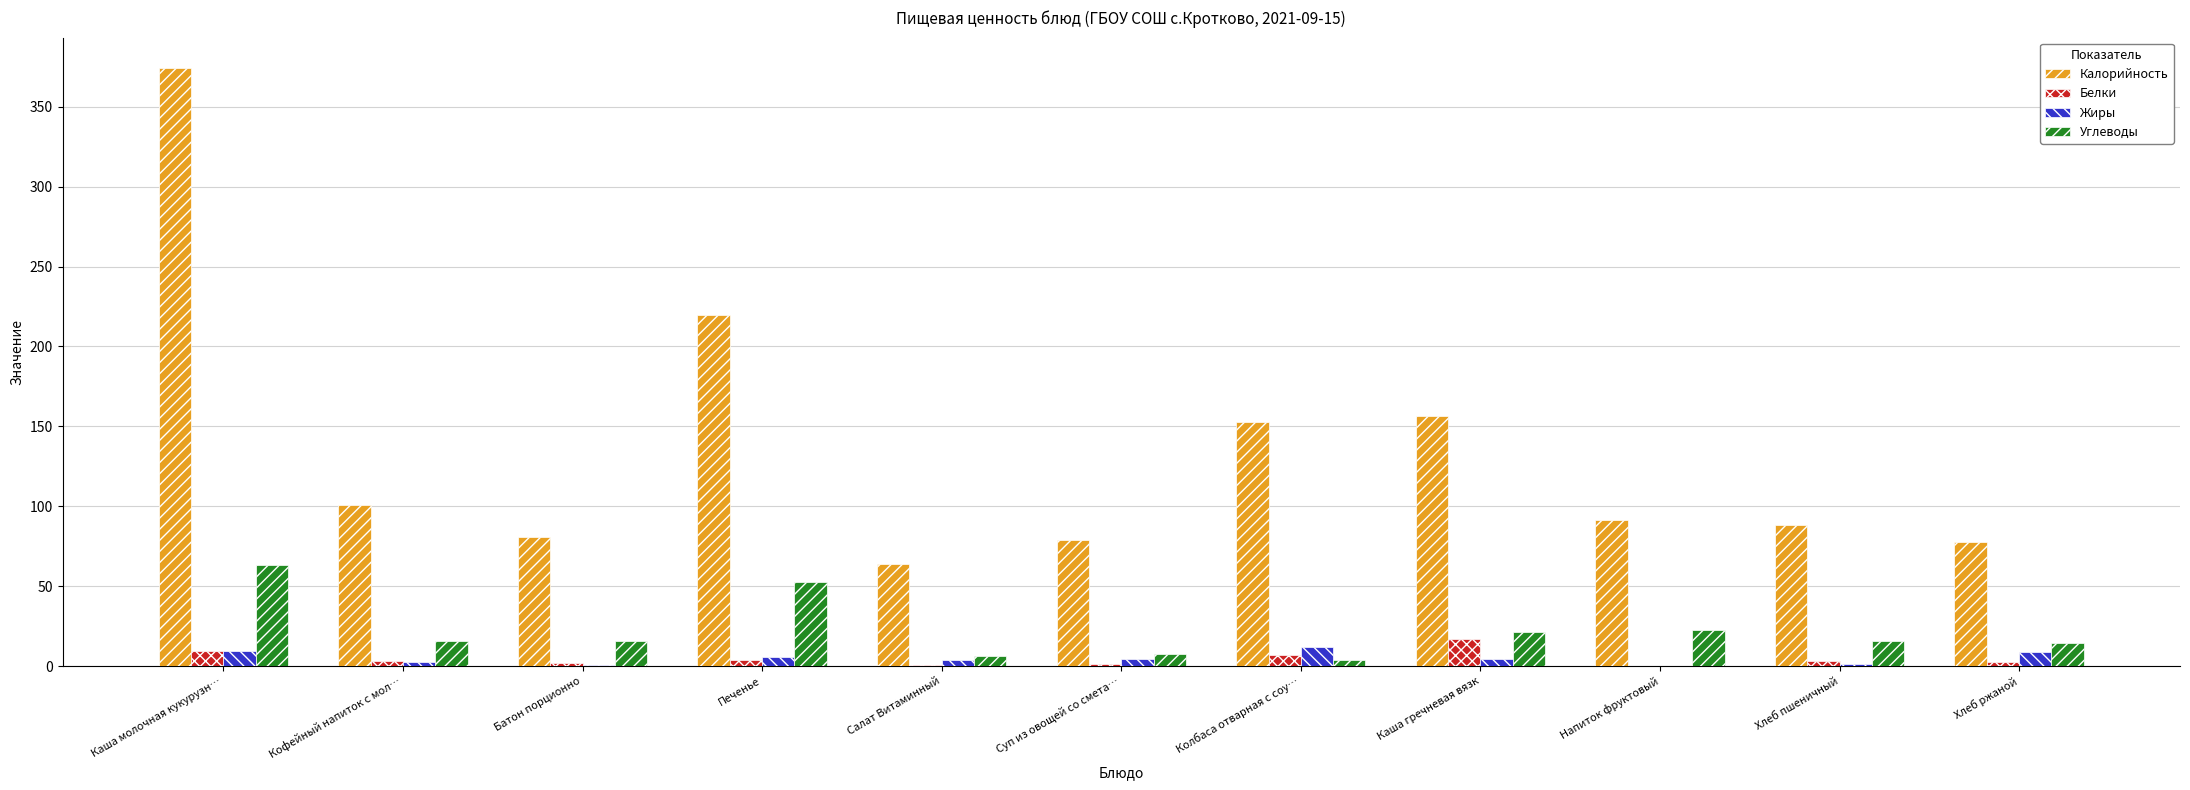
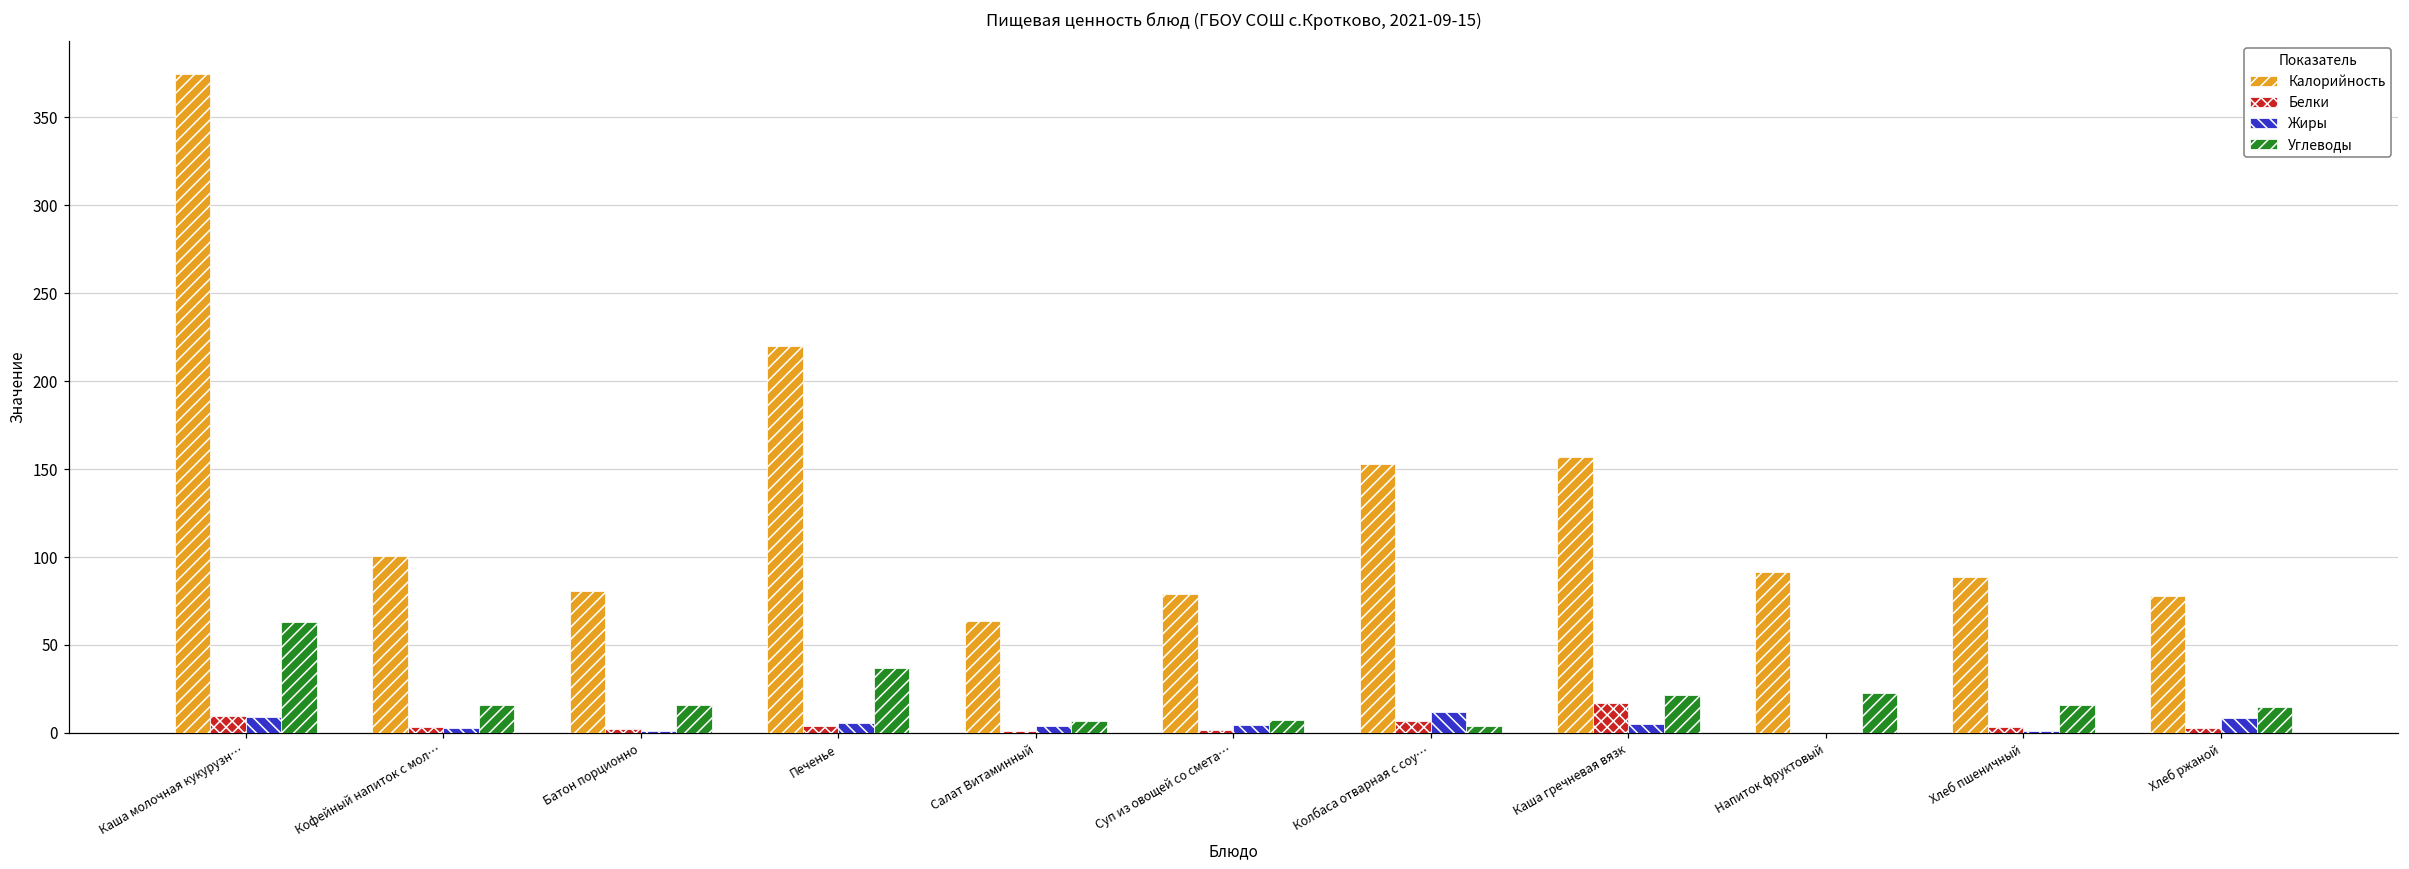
  {
    "Калорийность": {
      "Каша молочная кукурузн…": 374,
      "Кофейный напиток с мол…": 101,
      "Батон порционно": 81,
      "Печенье": 220,
      "Салат Витаминный": 64,
      "Суп из овощей со смета…": 79,
      "Колбаса отварная с соу…": 153,
      "Каша гречневая вязк": 157,
      "Напиток фруктовый": 91,
      "Хлеб пшеничный": 89,
      "Хлеб ржаной": 78
    },
    "Белки": {
      "Каша молочная кукурузн…": 9,
      "Кофейный напиток с мол…": 3,
      "Батон порционно": 2,
      "Печенье": 4,
      "Колбаса отварная с соу…": 7,
      "Каша гречневая вязк": 17,
      "Хлеб пшеничный": 3,
      "Хлеб ржаной": 3
    },
    "Жиры": {
      "Каша молочная кукурузн…": 9,
      "Кофейный напиток с мол…": 3,
      "Печенье": 6,
      "Салат Витаминный": 4,
      "Суп из овощей со смета…": 5,
      "Колбаса отварная с соу…": 12,
      "Каша гречневая вязк": 5,
      "Хлеб ржаной": 9
    },
    "Углеводы": {
      "Каша молочная кукурузн…": 63,
      "Кофейный напиток с мол…": 16,
      "Батон порционно": 16,
-     "Печенье": 53,
+     "Печенье": 37,
      "Салат Витаминный": 7,
      "Суп из овощей со смета…": 8,
      "Колбаса отварная с соу…": 4,
      "Каша гречневая вязк": 21,
      "Напиток фруктовый": 22,
      "Хлеб пшеничный": 16,
      "Хлеб ржаной": 15
    }
  }
